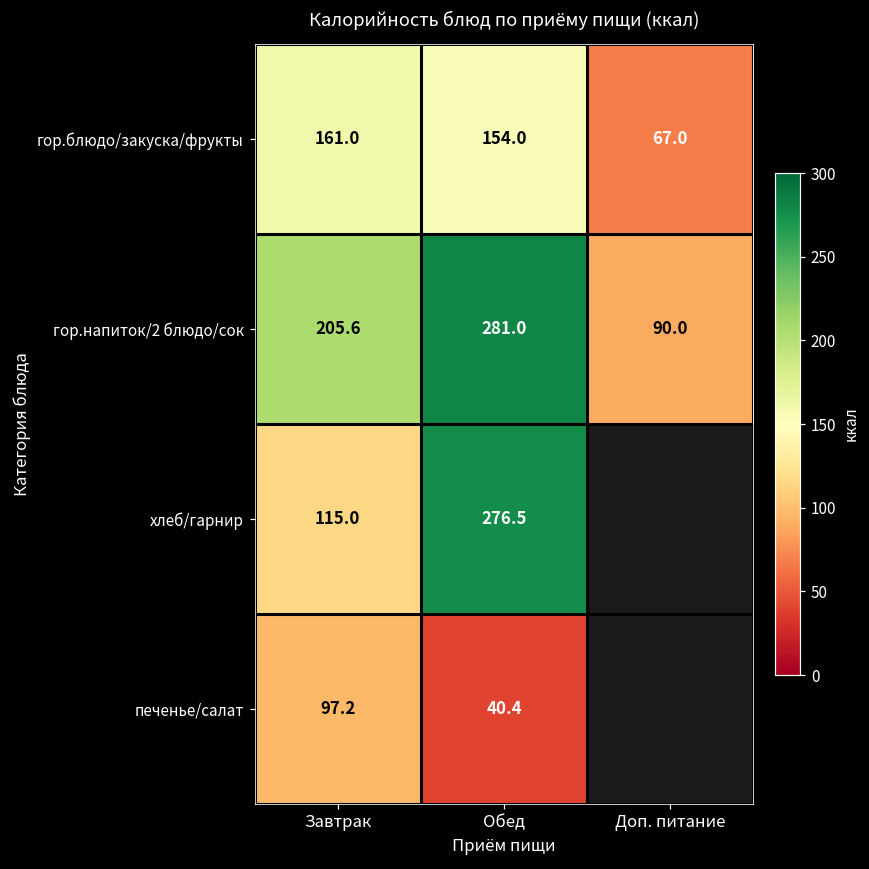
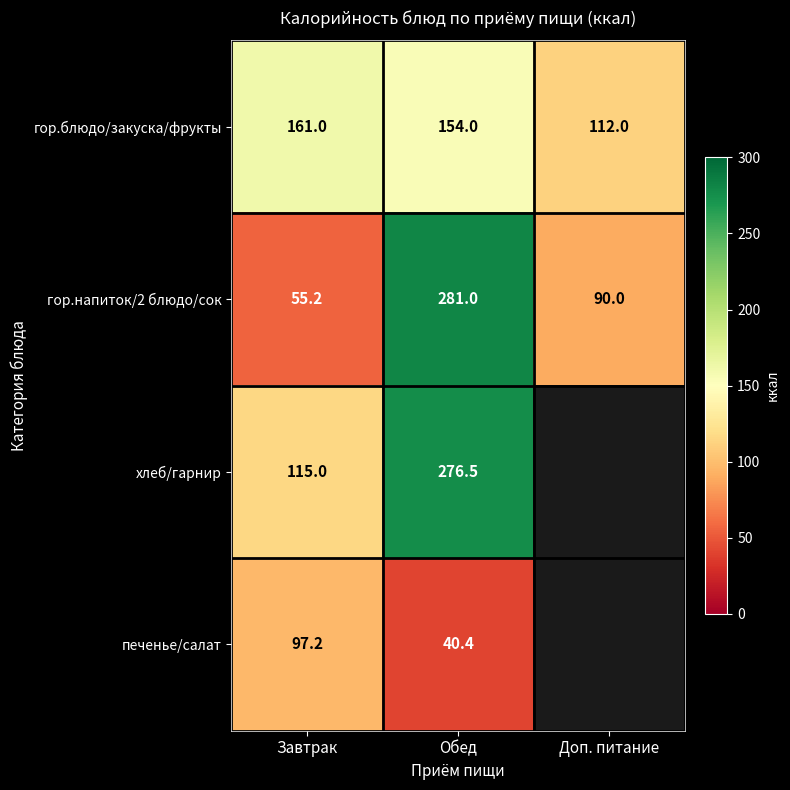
  {
    "гор.блюдо/закуска/фрукты": {
      "Завтрак": 161.0,
      "Обед": 154.0,
-     "Доп. питание": 67.0
+     "Доп. питание": 112.0
    },
    "гор.напиток/2 блюдо/сок": {
-     "Завтрак": 205.6,
+     "Завтрак": 55.2,
      "Обед": 281.0,
      "Доп. питание": 90.0
    },
    "хлеб/гарнир": {
      "Завтрак": 115.0,
      "Обед": 276.5
    },
    "печенье/салат": {
      "Завтрак": 97.2,
      "Обед": 40.4
    }
  }
